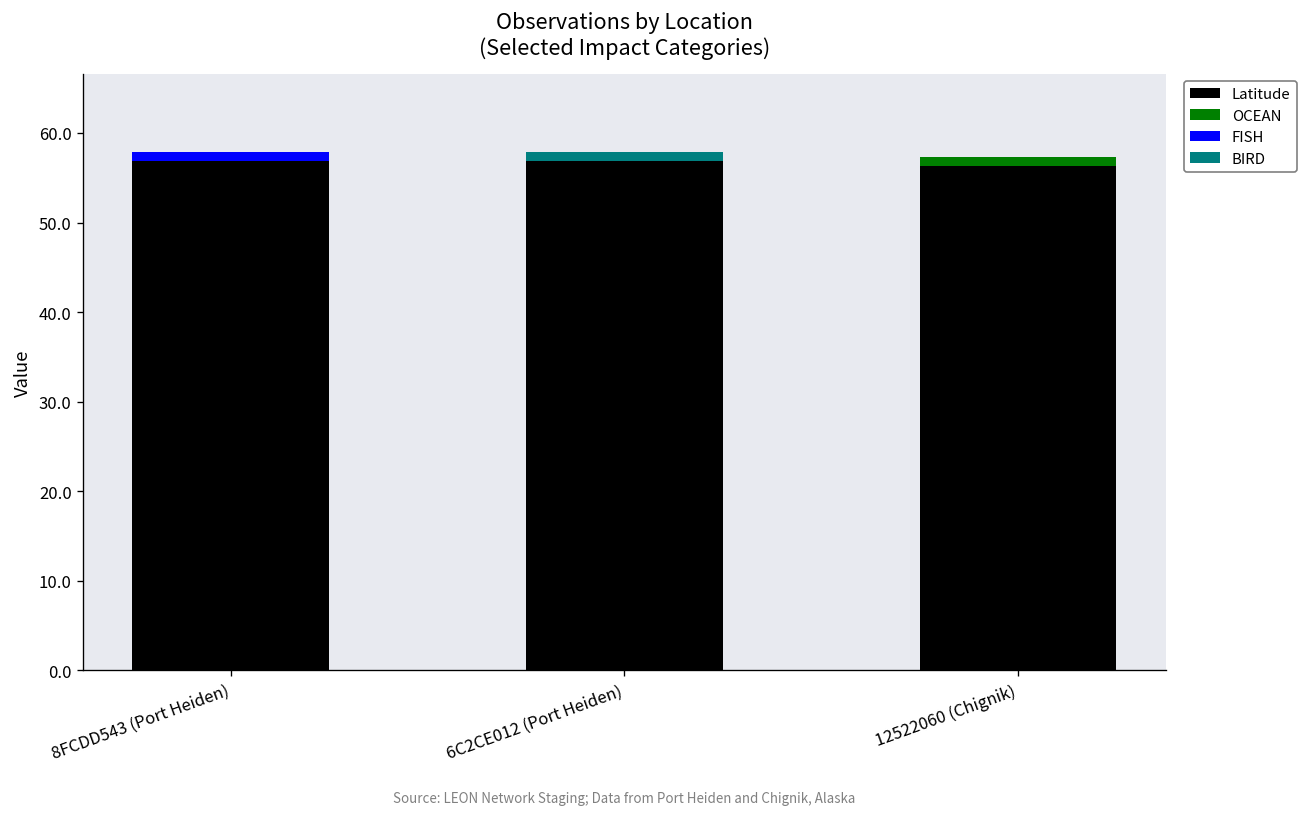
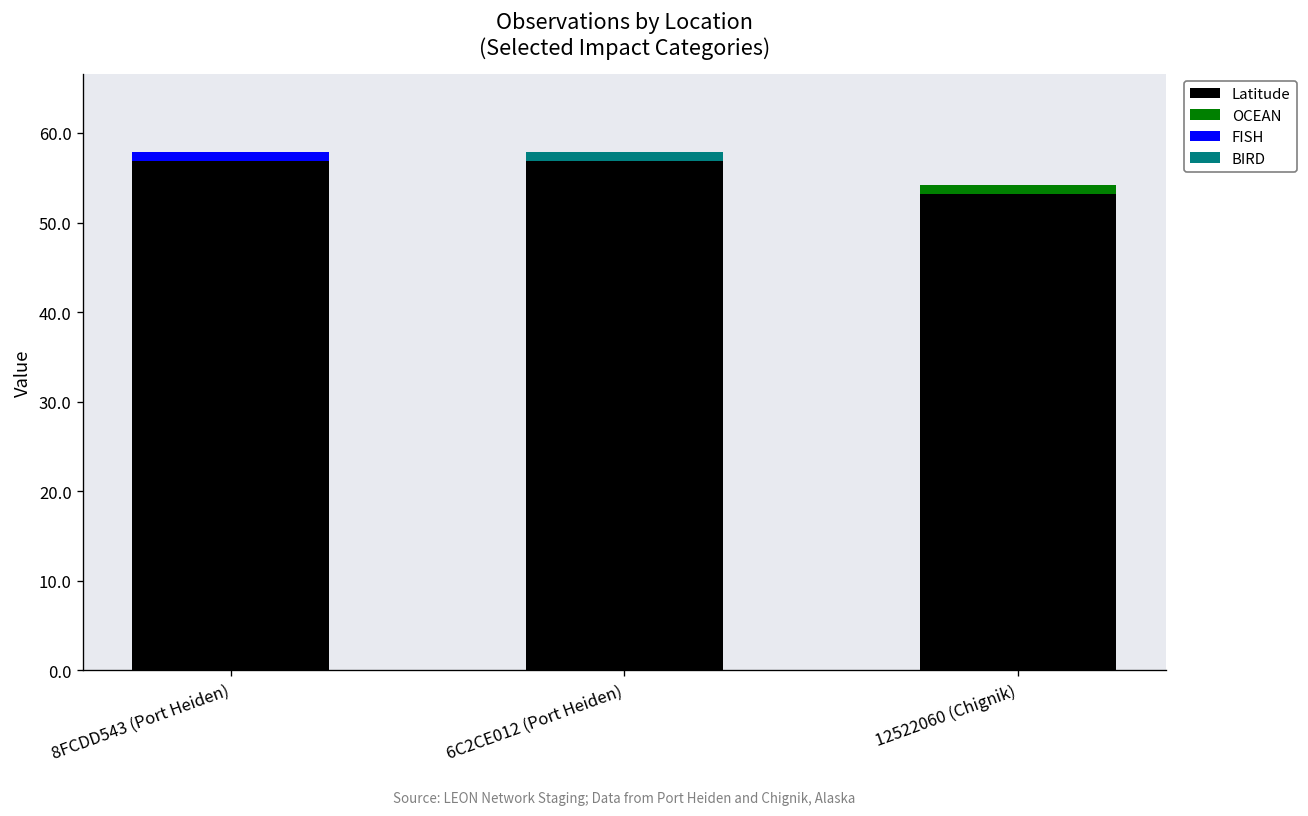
  {
    "Latitude": {
      "8FCDD543 (Port Heiden)": 57,
      "6C2CE012 (Port Heiden)": 57,
-     "12522060 (Chignik)": 56
+     "12522060 (Chignik)": 53
    },
    "OCEAN": {
      "8FCDD543 (Port Heiden)": 0,
      "6C2CE012 (Port Heiden)": 0,
      "12522060 (Chignik)": 1
    },
    "FISH": {
      "8FCDD543 (Port Heiden)": 1,
      "6C2CE012 (Port Heiden)": 0,
      "12522060 (Chignik)": 0
    },
    "BIRD": {
      "8FCDD543 (Port Heiden)": 0,
      "6C2CE012 (Port Heiden)": 1,
      "12522060 (Chignik)": 0
    }
  }
